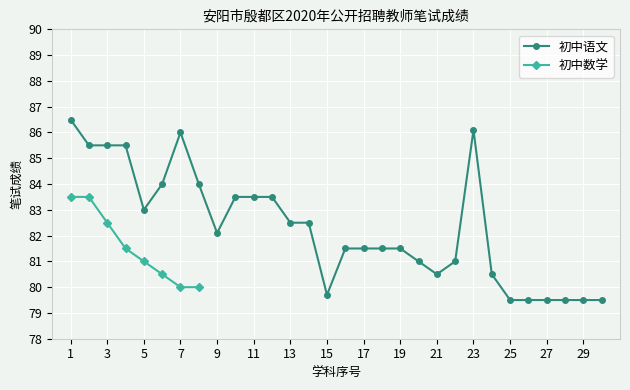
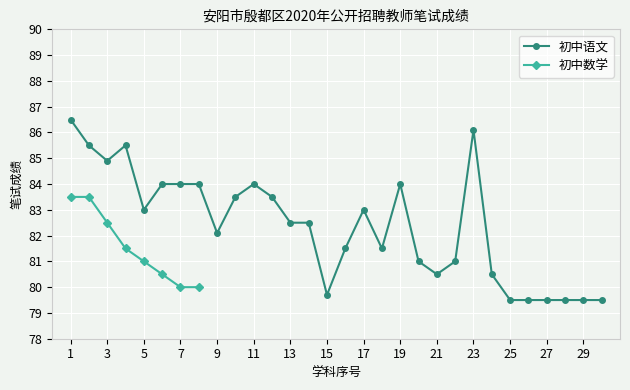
  {
    "初中语文": {
      "1": 86.5,
-     "3": 85.5,
+     "3": 84.9,
      "5": 83.0,
-     "7": 86,
+     "7": 84,
      "9": 82.1,
-     "11": 83.5,
+     "11": 84.0,
      "13": 82.5,
      "15": 79.7,
-     "17": 81.5,
-     "19": 81.5,
+     "17": 83.0,
+     "19": 84.0,
      "21": 80.5,
      "23": 86.1,
      "25": 79.5,
      "27": 79.5,
      "29": 79.5
    },
    "初中数学": {
      "1": 83.5,
      "3": 82.5,
      "5": 81.0,
      "7": 80.0
    }
  }
